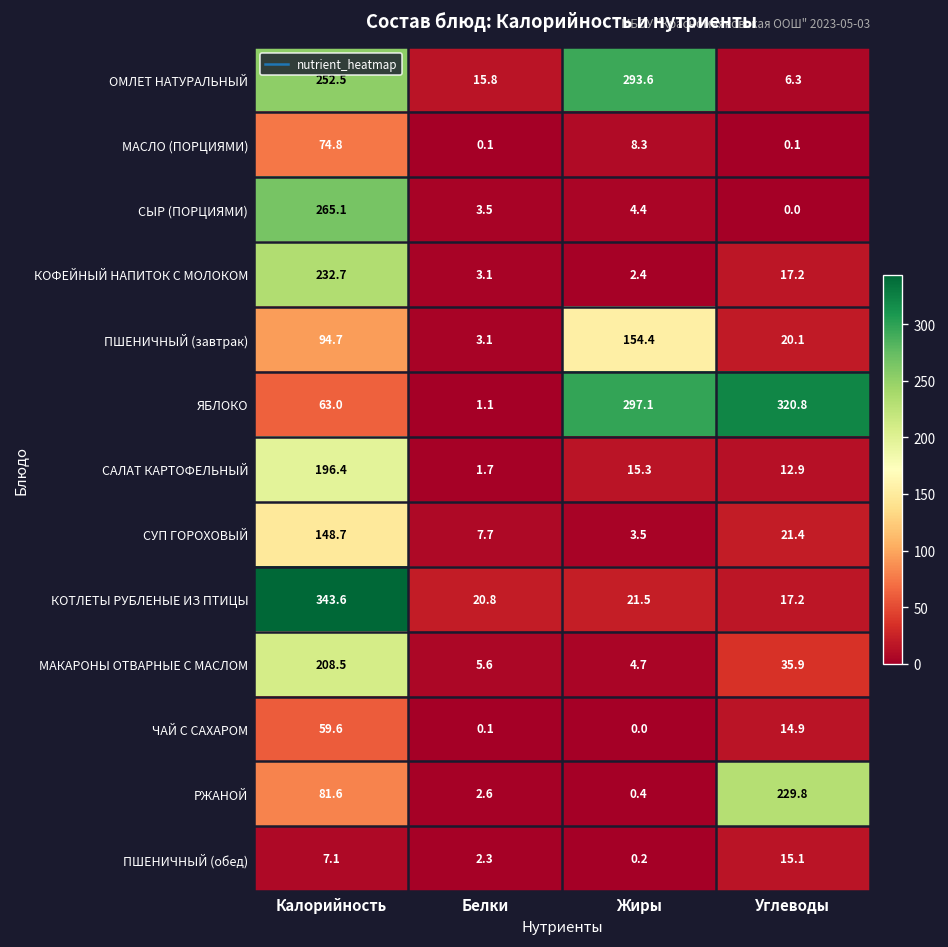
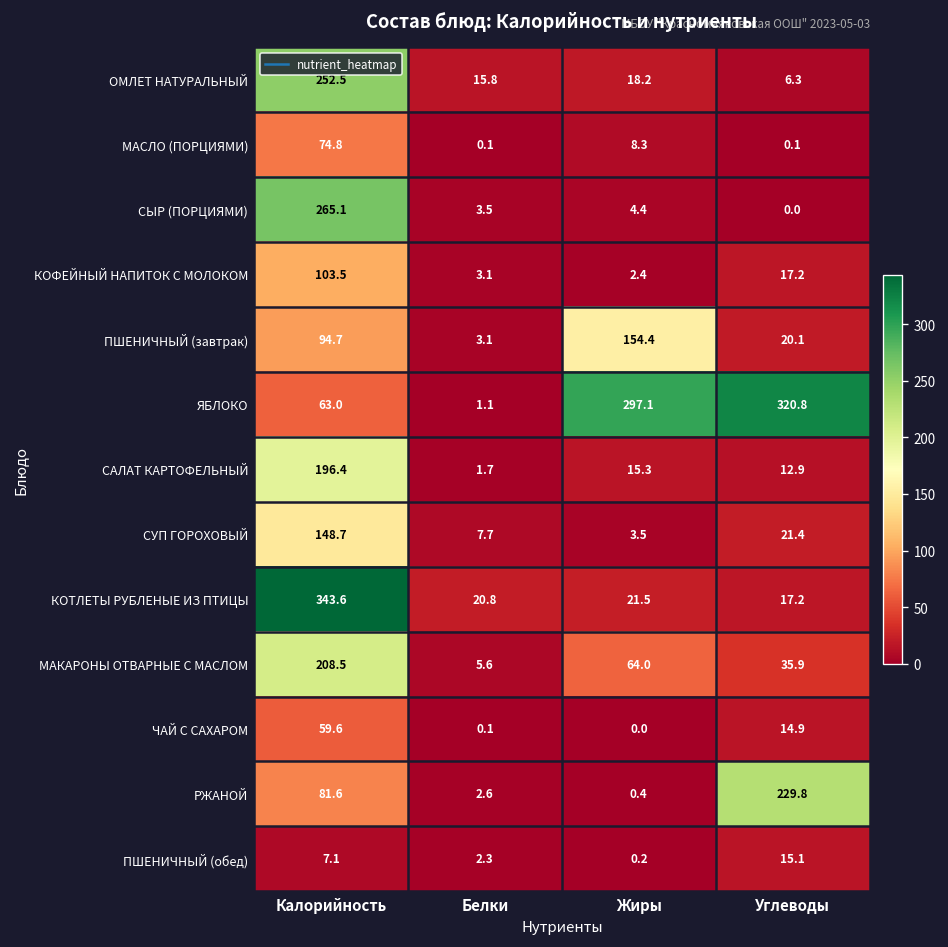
  {
    "ОМЛЕТ НАТУРАЛЬНЫЙ": {
      "Белки": 15.8,
-     "Жиры": 293.6,
+     "Жиры": 18.2,
      "Углеводы": 6.3
    },
    "МАСЛО (ПОРЦИЯМИ)": {
      "Калорийность": 74.8,
      "Белки": 0.1,
      "Жиры": 8.3,
      "Углеводы": 0.1
    },
    "СЫР (ПОРЦИЯМИ)": {
      "Калорийность": 265.1,
      "Белки": 3.5,
      "Жиры": 4.4,
      "Углеводы": 0.0
    },
    "КОФЕЙНЫЙ НАПИТОК С МОЛОКОМ": {
-     "Калорийность": 232.7,
+     "Калорийность": 103.5,
      "Белки": 3.1,
      "Жиры": 2.4,
      "Углеводы": 17.2
    },
    "ПШЕНИЧНЫЙ (завтрак)": {
      "Калорийность": 94.7,
      "Белки": 3.1,
      "Жиры": 154.4,
      "Углеводы": 20.1
    },
    "ЯБЛОКО": {
      "Калорийность": 63.0,
      "Белки": 1.1,
      "Жиры": 297.1,
      "Углеводы": 320.8
    },
    "САЛАТ КАРТОФЕЛЬНЫЙ": {
      "Калорийность": 196.4,
      "Белки": 1.7,
      "Жиры": 15.3,
      "Углеводы": 12.9
    },
    "СУП ГОРОХОВЫЙ": {
      "Калорийность": 148.7,
      "Белки": 7.7,
      "Жиры": 3.5,
      "Углеводы": 21.4
    },
    "КОТЛЕТЫ РУБЛЕНЫЕ ИЗ ПТИЦЫ": {
      "Калорийность": 343.6,
      "Белки": 20.8,
      "Жиры": 21.5,
      "Углеводы": 17.2
    },
    "МАКАРОНЫ ОТВАРНЫЕ С МАСЛОМ": {
      "Калорийность": 208.5,
      "Белки": 5.6,
-     "Жиры": 4.7,
+     "Жиры": 64.0,
      "Углеводы": 35.9
    },
    "ЧАЙ С САХАРОМ": {
      "Калорийность": 59.6,
      "Белки": 0.1,
      "Жиры": 0.0,
      "Углеводы": 14.9
    },
    "РЖАНОЙ": {
      "Калорийность": 81.6,
      "Белки": 2.6,
      "Жиры": 0.4,
      "Углеводы": 229.8
    },
    "ПШЕНИЧНЫЙ (обед)": {
      "Калорийность": 7.1,
      "Белки": 2.3,
      "Жиры": 0.2,
      "Углеводы": 15.1
    }
  }
